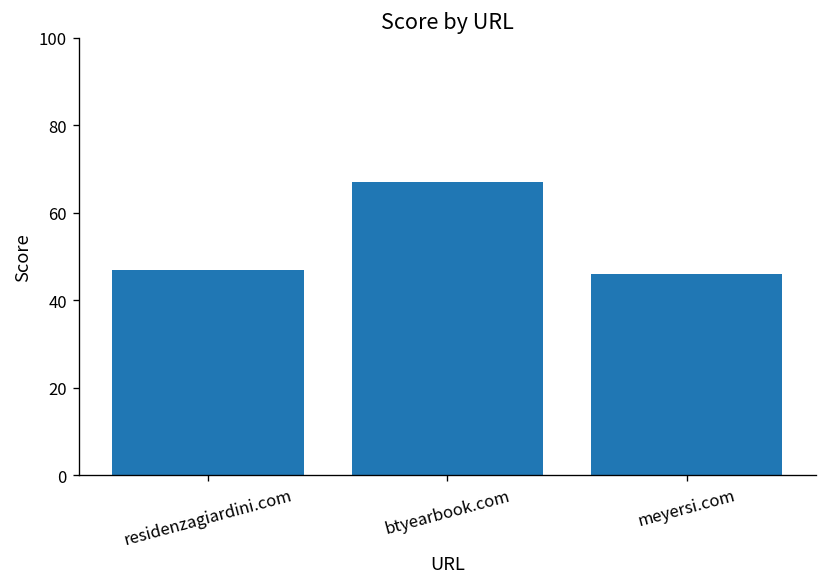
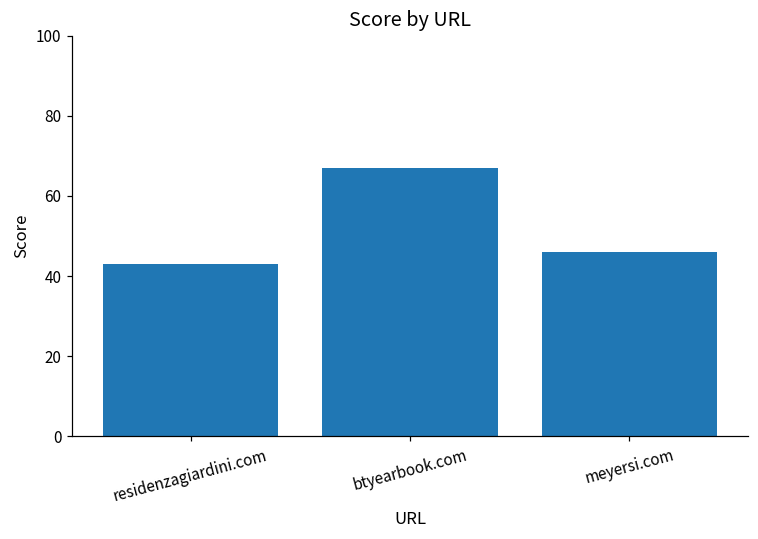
  {
-   "residenzagiardini.com": 47,
+   "residenzagiardini.com": 43,
    "btyearbook.com": 67,
    "meyersi.com": 46
  }
